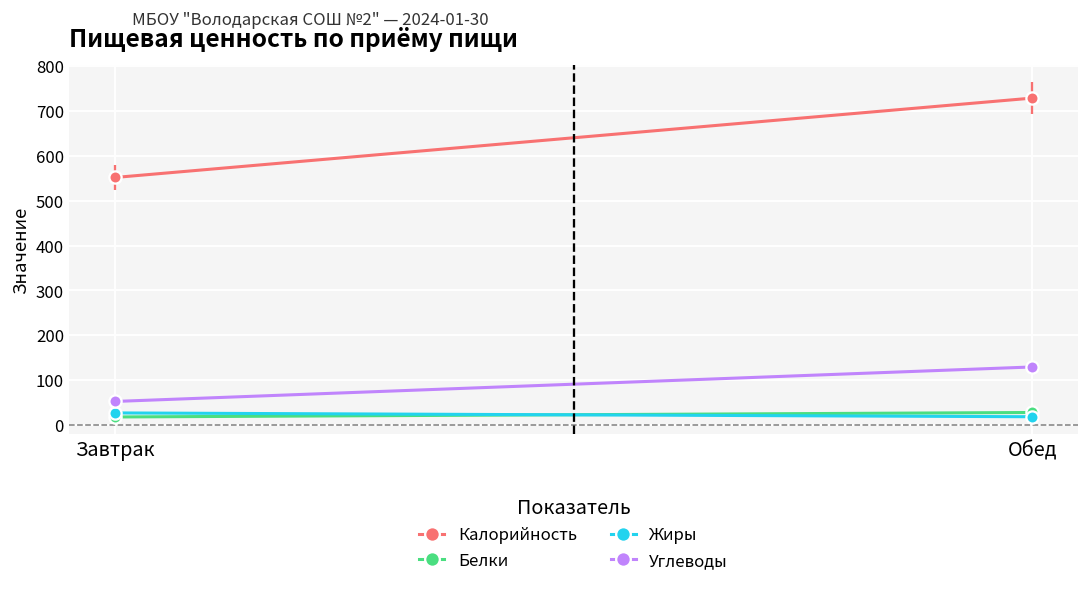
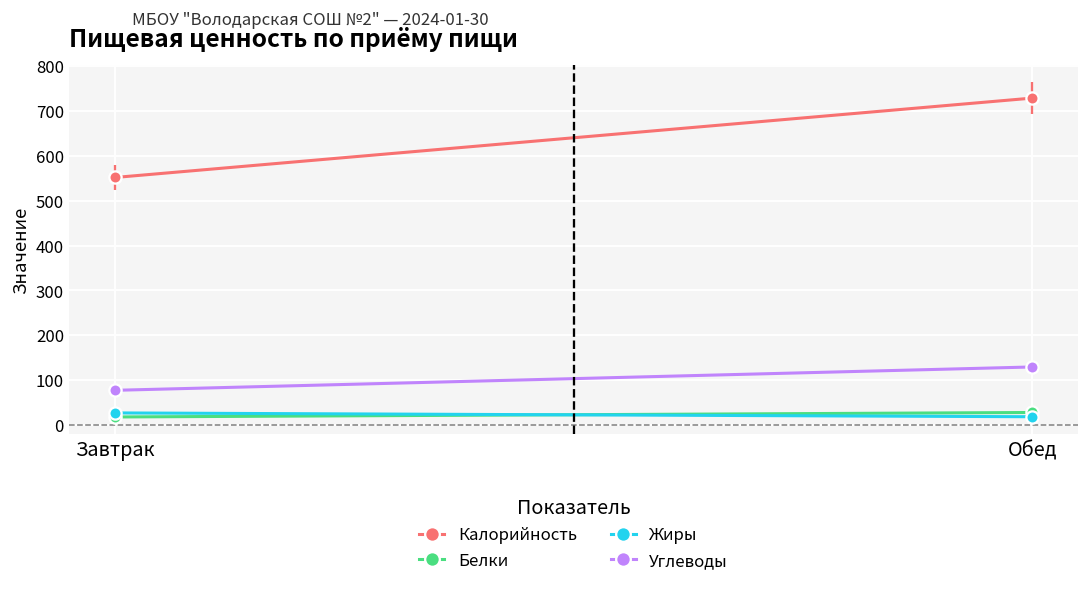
  {
    "Калорийность": {
      "Завтрак": 550,
      "Обед": 730
    },
    "Белки": {
      "Завтрак": 20,
      "Обед": 30
    },
    "Жиры": {
      "Завтрак": 30,
      "Обед": 20
    },
    "Углеводы": {
-     "Завтрак": 50,
+     "Завтрак": 80,
      "Обед": 130
    }
  }
